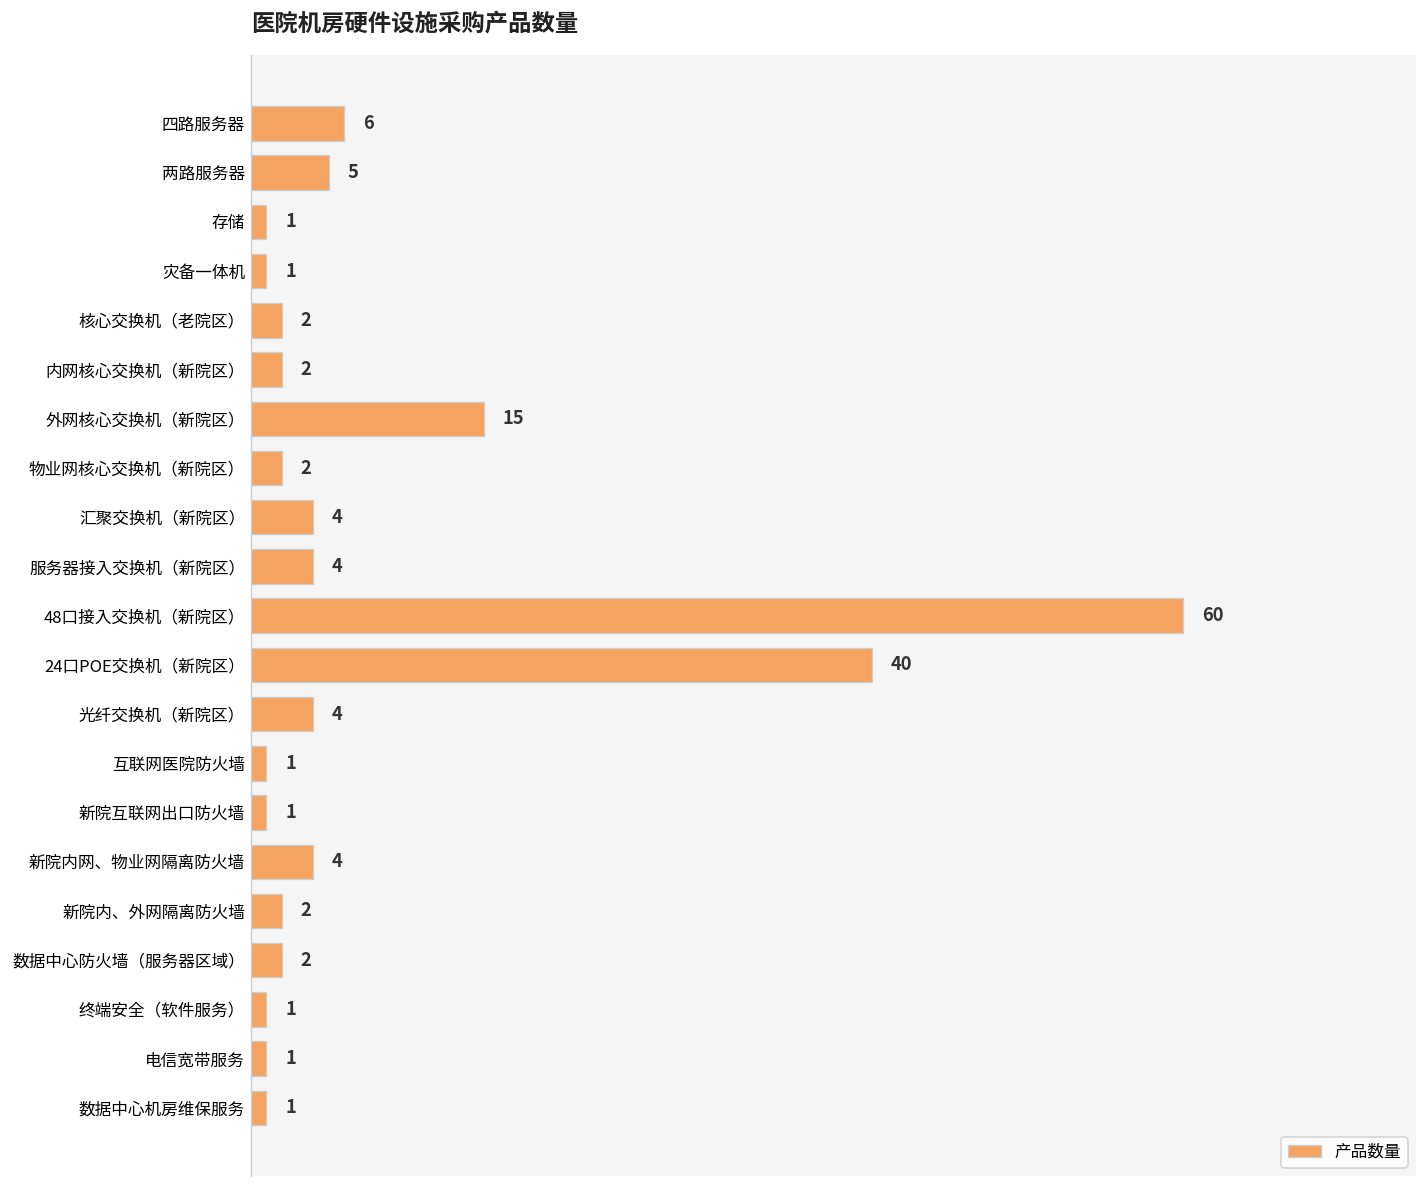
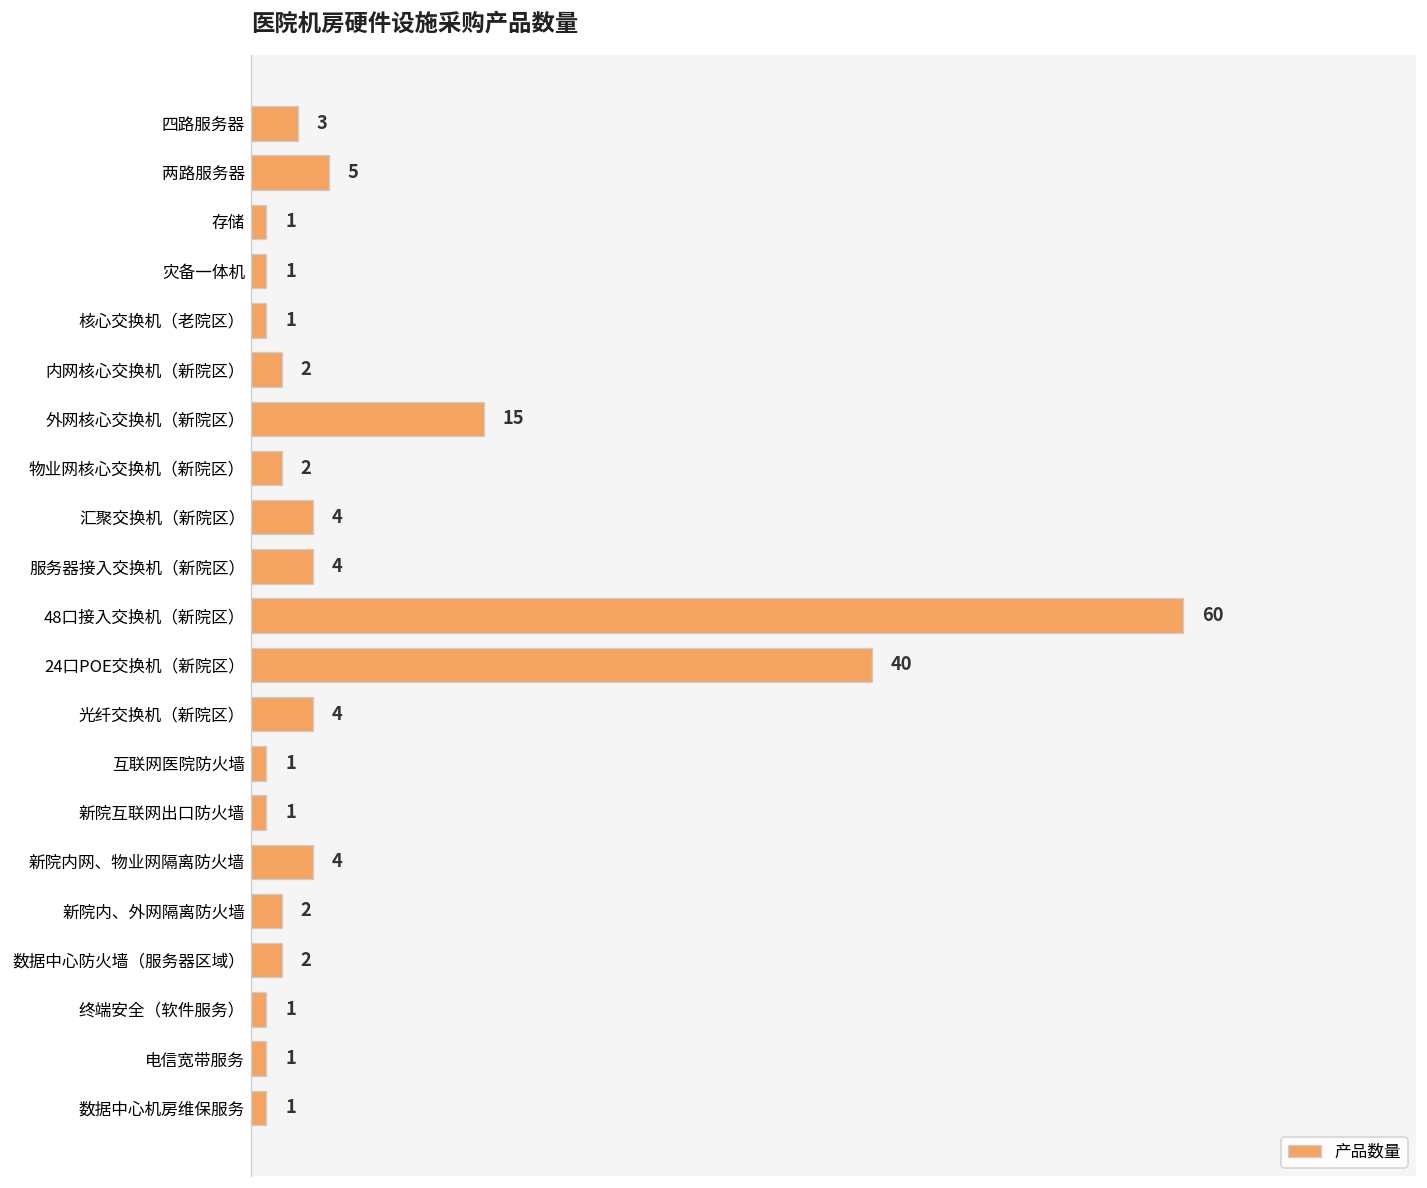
  {
-   "四路服务器": 6,
+   "四路服务器": 3,
    "两路服务器": 5,
    "存储": 1,
    "灾备一体机": 1,
-   "核心交换机（老院区）": 2,
+   "核心交换机（老院区）": 1,
    "内网核心交换机（新院区）": 2,
    "外网核心交换机（新院区）": 15,
    "物业网核心交换机（新院区）": 2,
    "汇聚交换机（新院区）": 4,
    "服务器接入交换机（新院区）": 4,
    "48口接入交换机（新院区）": 60,
    "24口POE交换机（新院区）": 40,
    "光纤交换机（新院区）": 4,
    "互联网医院防火墙": 1,
    "新院互联网出口防火墙": 1,
    "新院内网、物业网隔离防火墙": 4,
    "新院内、外网隔离防火墙": 2,
    "数据中心防火墙（服务器区域）": 2,
    "终端安全（软件服务）": 1,
    "电信宽带服务": 1,
    "数据中心机房维保服务": 1
  }
